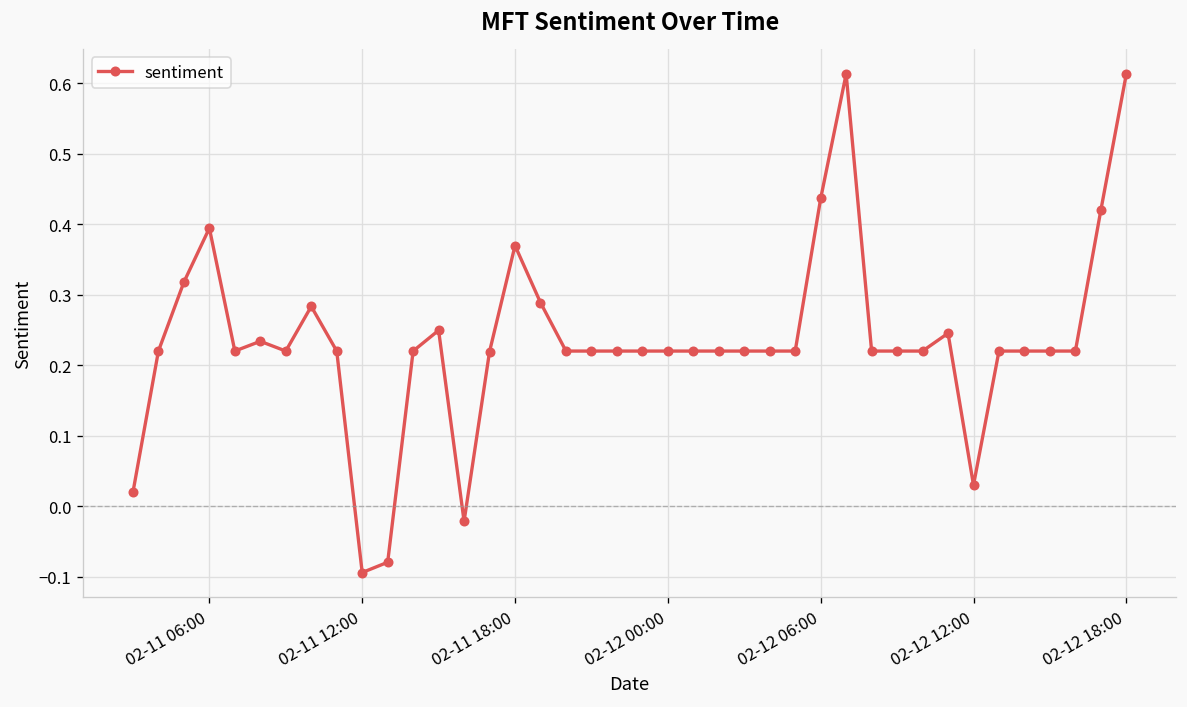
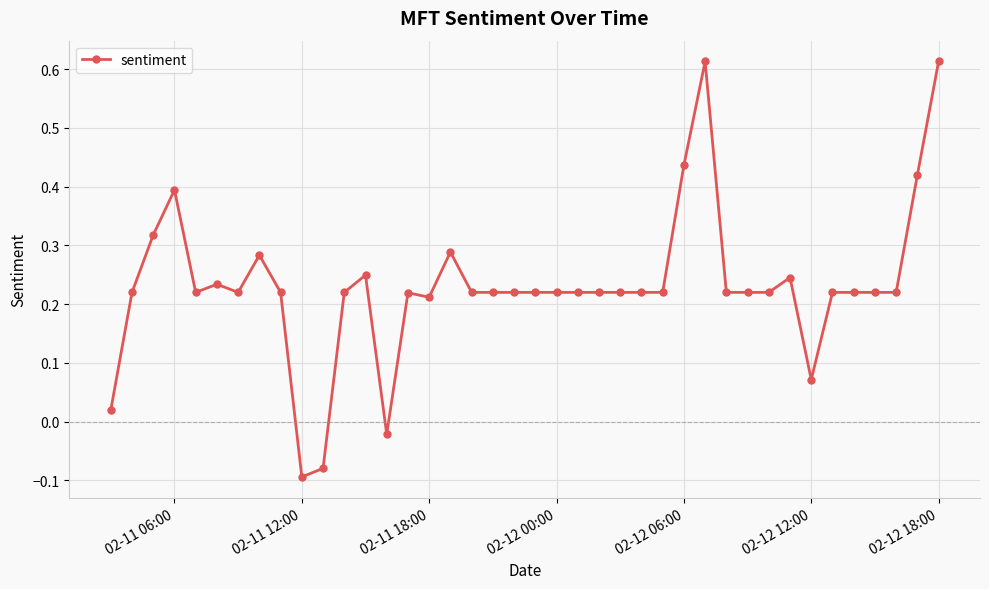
  {
    "02-11 06:00": 0.39,
    "02-11 12:00": -0.09,
-   "02-11 18:00": 0.37,
+   "02-11 18:00": 0.21,
    "02-12 00:00": 0.22,
    "02-12 06:00": 0.44,
-   "02-12 12:00": 0.03,
+   "02-12 12:00": 0.07,
    "02-12 18:00": 0.61
  }
